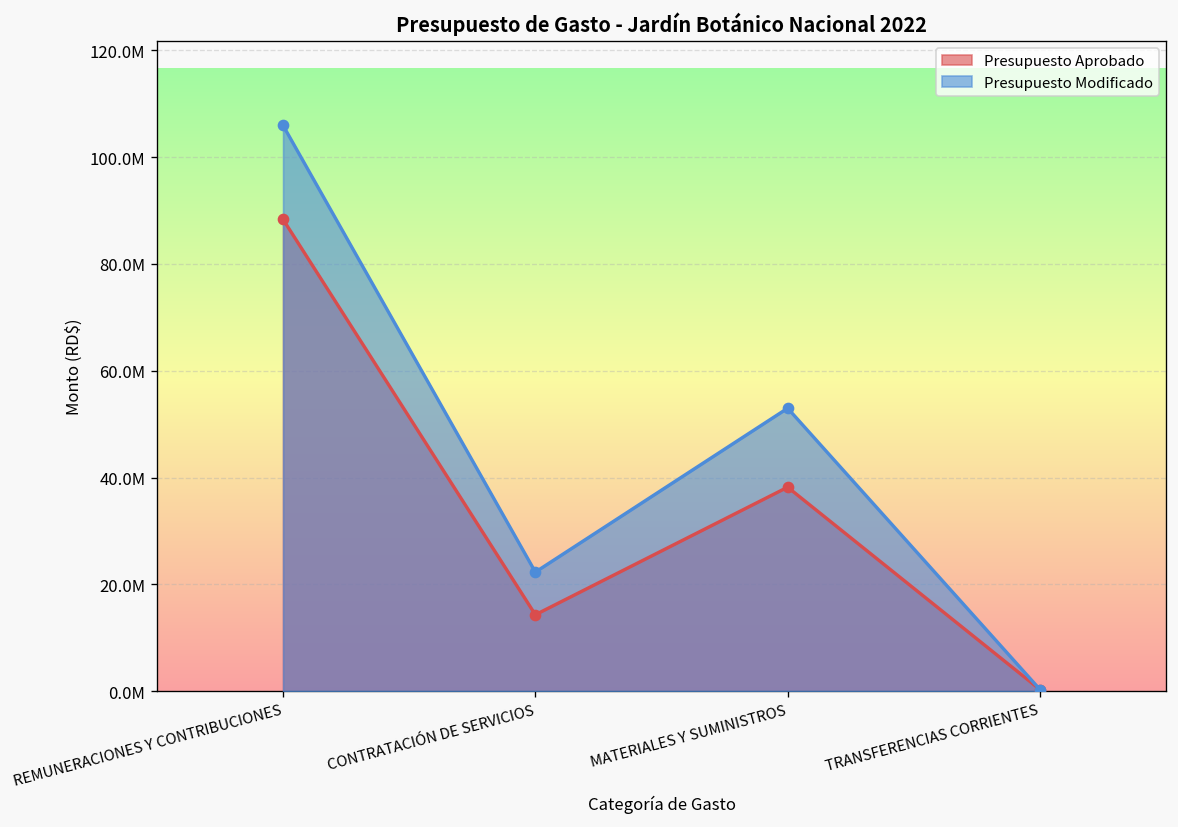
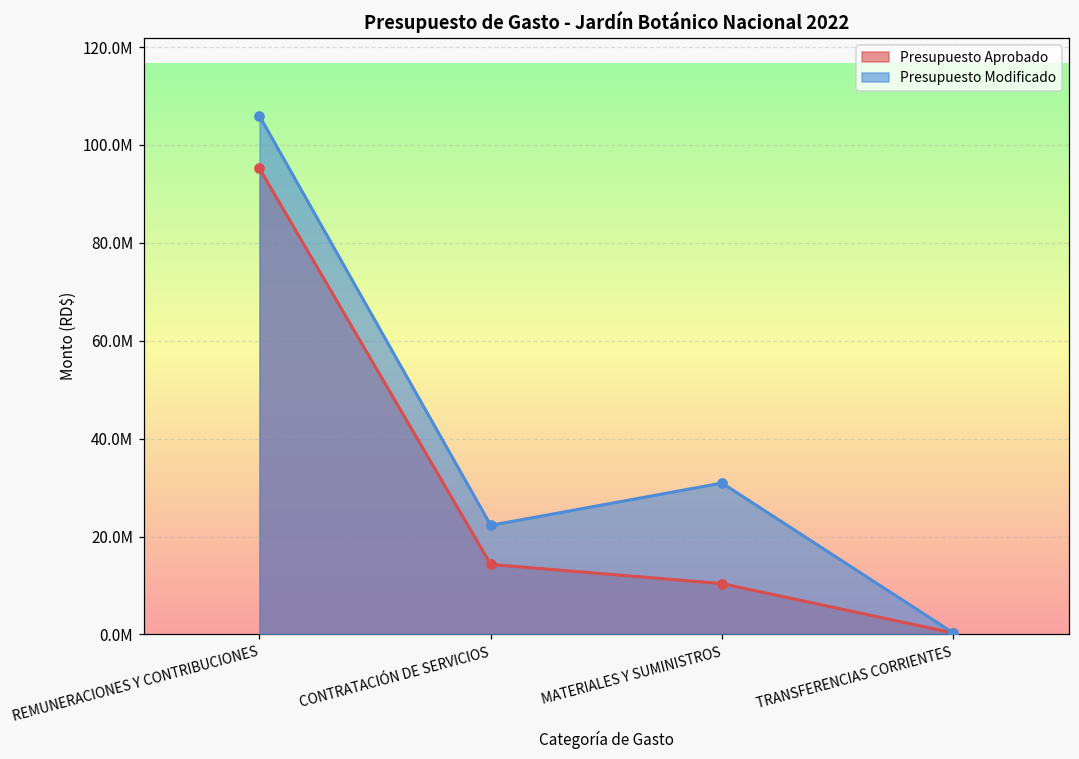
  {
    "Presupuesto Aprobado": {
-     "REMUNERACIONES Y CONTRIBUCIONES": 88000000,
+     "REMUNERACIONES Y CONTRIBUCIONES": 95000000,
      "CONTRATACIÓN DE SERVICIOS": 14000000,
-     "MATERIALES Y SUMINISTROS": 38000000
+     "MATERIALES Y SUMINISTROS": 10000000
    },
    "Presupuesto Modificado": {
      "REMUNERACIONES Y CONTRIBUCIONES": 106000000,
      "CONTRATACIÓN DE SERVICIOS": 22000000,
-     "MATERIALES Y SUMINISTROS": 53000000
+     "MATERIALES Y SUMINISTROS": 31000000
    }
  }
